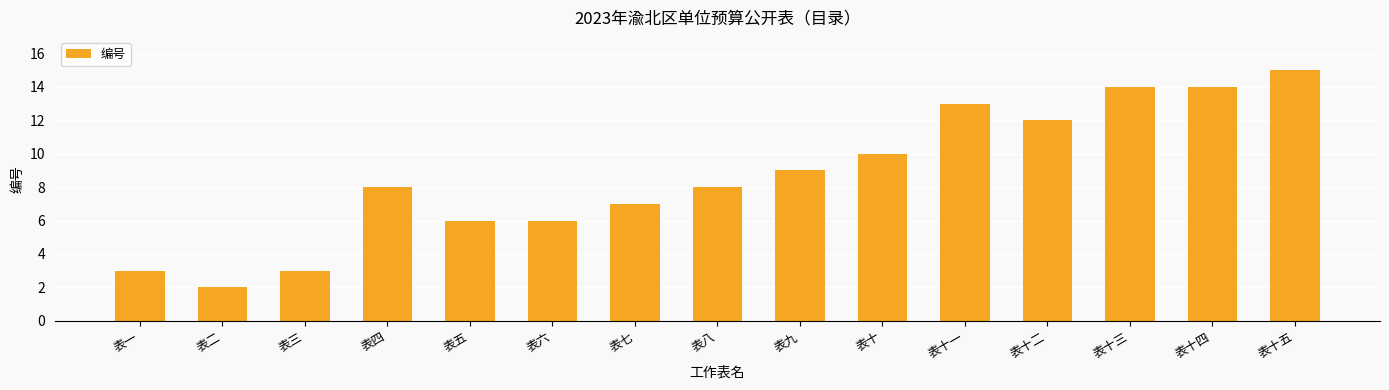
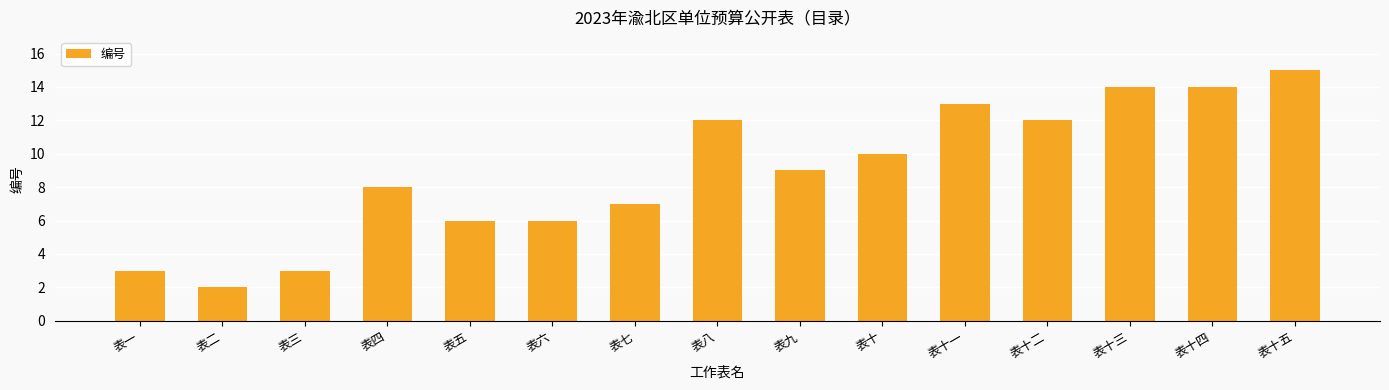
  {
    "表一": 3,
    "表二": 2,
    "表三": 3,
    "表四": 8,
    "表五": 6,
    "表六": 6,
    "表七": 7,
-   "表八": 8,
+   "表八": 12,
    "表九": 9,
    "表十": 10,
    "表十一": 13,
    "表十二": 12,
    "表十三": 14,
    "表十四": 14,
    "表十五": 15
  }
